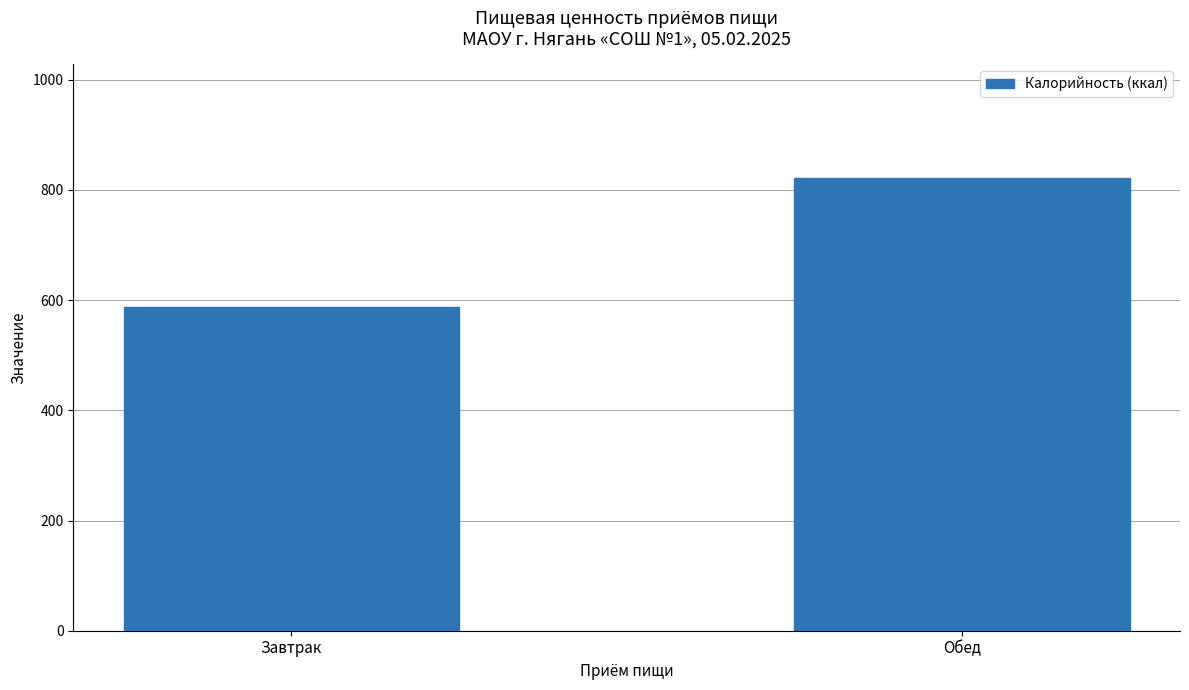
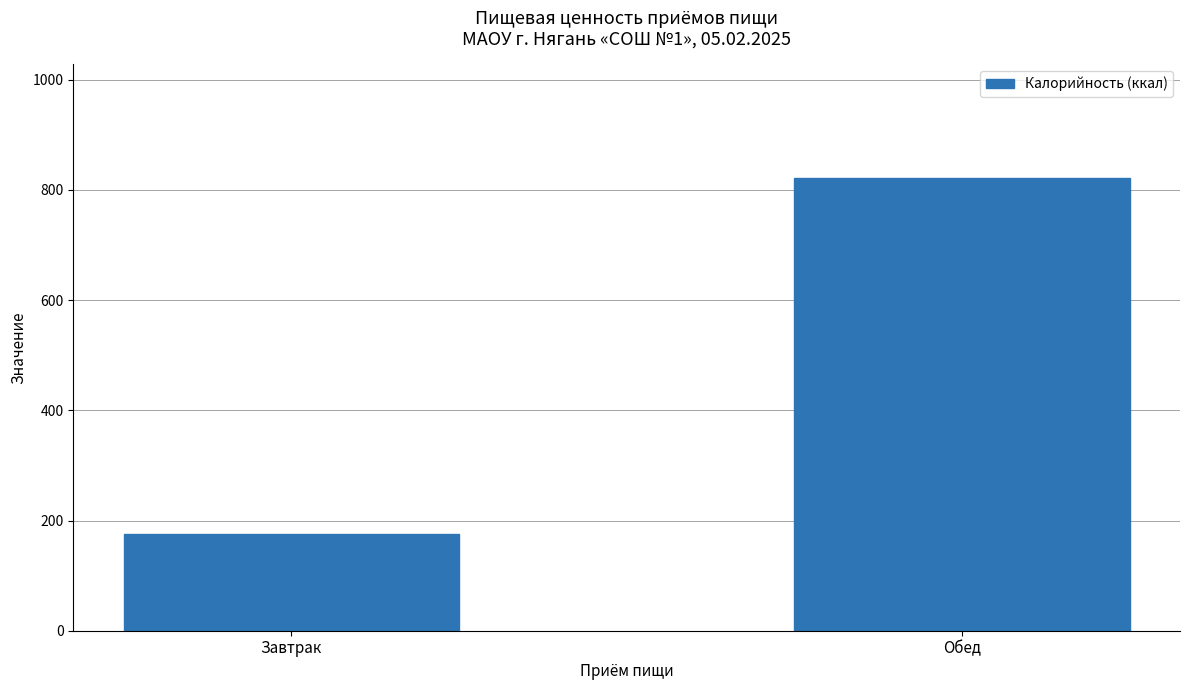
  {
-   "Завтрак": 590,
+   "Завтрак": 180,
    "Обед": 820
  }
